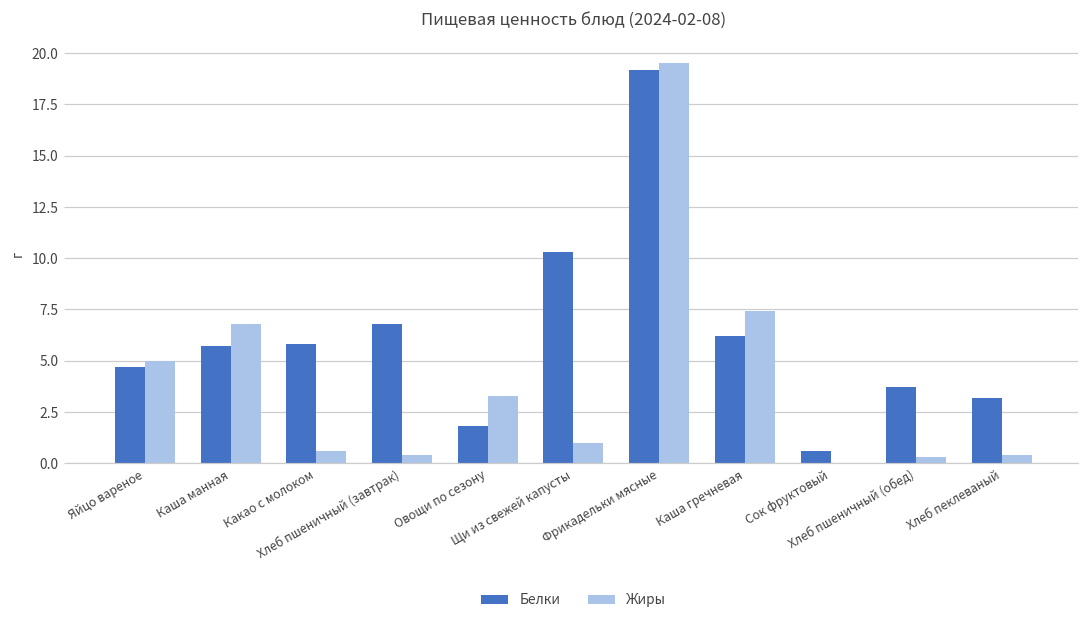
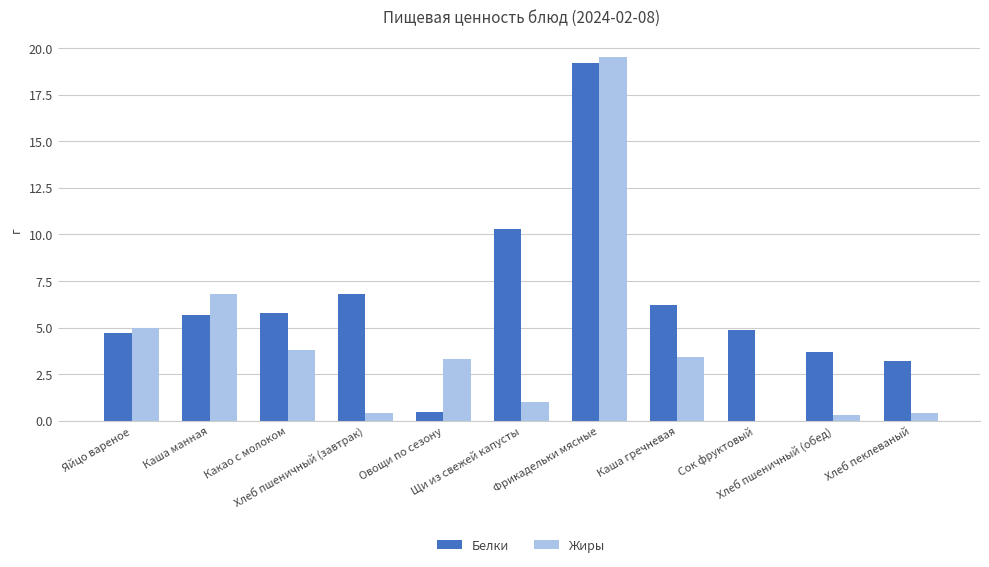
  {
    "Белки": {
      "Яйцо вареное": 4.7,
      "Каша манная": 5.7,
      "Какао с молоком": 5.8,
      "Хлеб пшеничный (завтрак)": 6.8,
-     "Овощи по сезону": 1.8,
+     "Овощи по сезону": 0.5,
      "Щи из свежей капусты": 10.3,
      "Фрикадельки мясные": 19.2,
      "Каша гречневая": 6.2,
-     "Сок фруктовый": 0.6,
+     "Сок фруктовый": 4.9,
      "Хлеб пшеничный (обед)": 3.7,
      "Хлеб пеклеваный": 3.2
    },
    "Жиры": {
      "Яйцо вареное": 5.0,
      "Каша манная": 6.8,
-     "Какао с молоком": 0.6,
+     "Какао с молоком": 3.8,
      "Хлеб пшеничный (завтрак)": 0.4,
      "Овощи по сезону": 3.3,
      "Щи из свежей капусты": 1.0,
      "Фрикадельки мясные": 19.5,
-     "Каша гречневая": 7.4,
+     "Каша гречневая": 3.4,
      "Сок фруктовый": 0.0,
      "Хлеб пшеничный (обед)": 0.3,
      "Хлеб пеклеваный": 0.4
    }
  }
